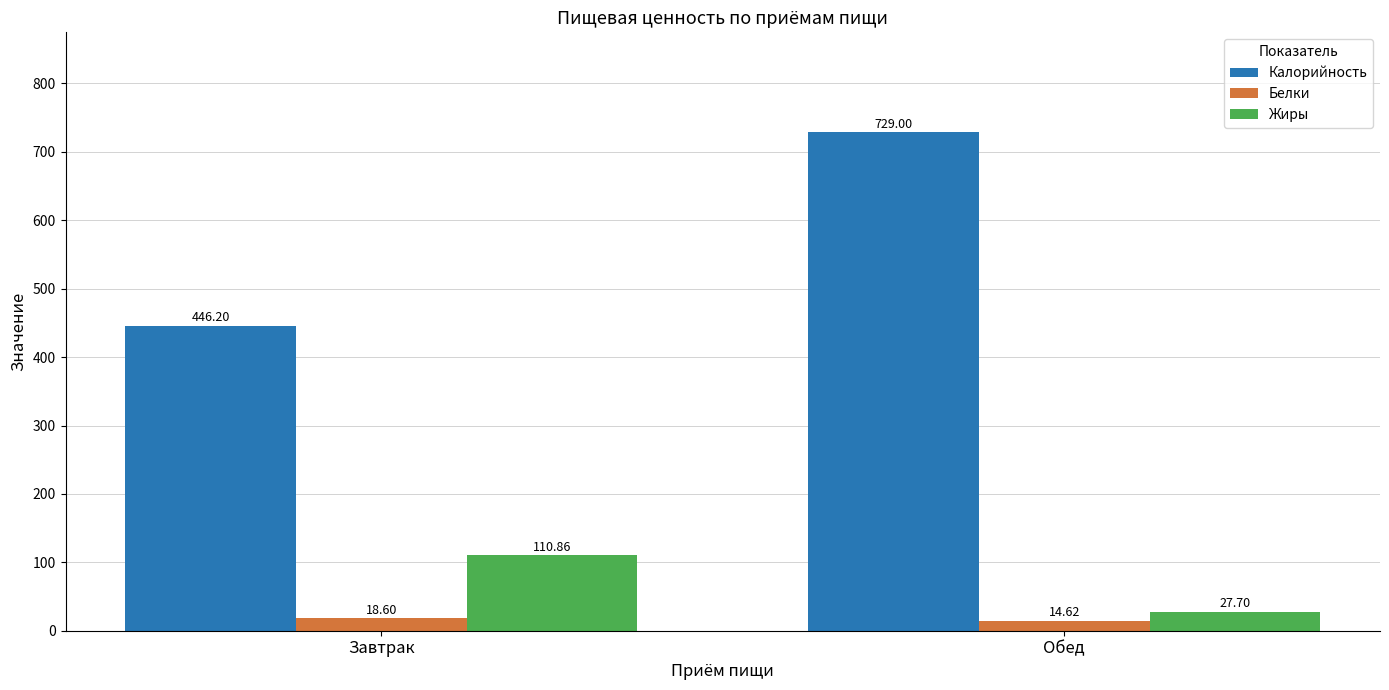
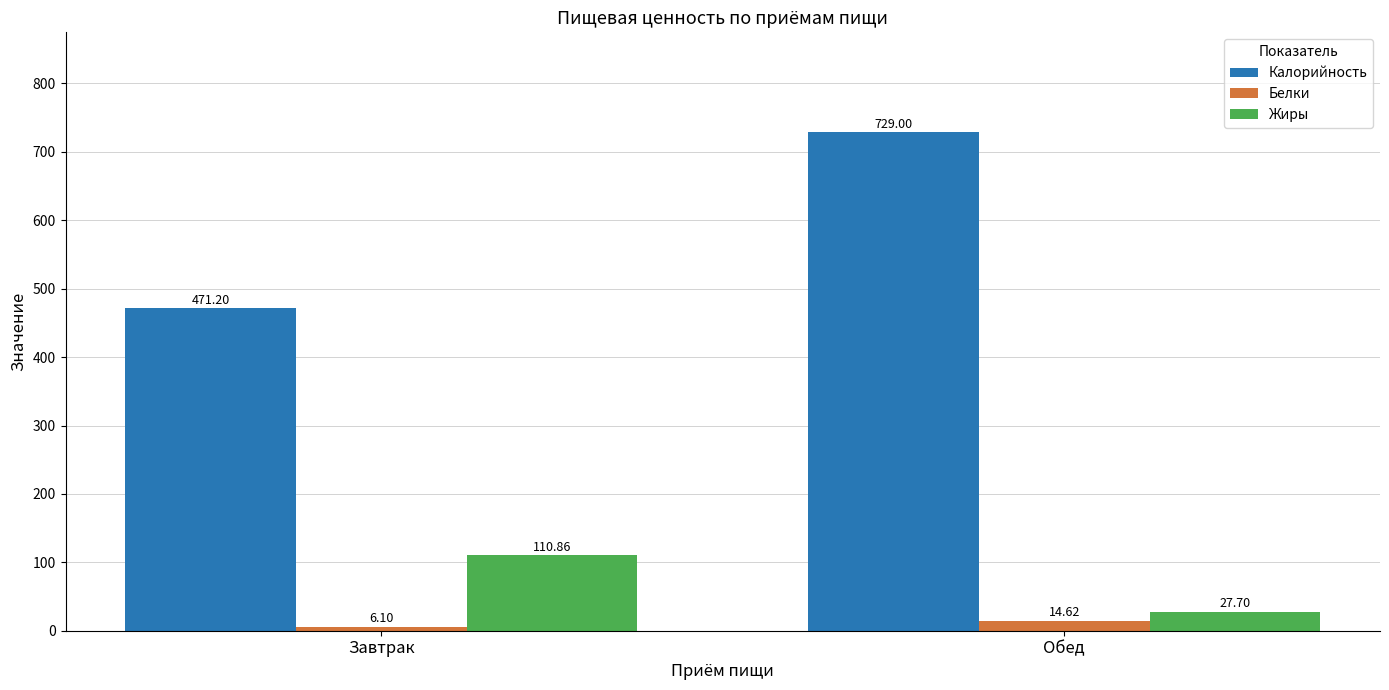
  {
    "Калорийность": {
-     "Завтрак": 446.20,
+     "Завтрак": 471.20,
      "Обед": 729.00
    },
    "Белки": {
-     "Завтрак": 18.60,
+     "Завтрак": 6.10,
      "Обед": 14.62
    },
    "Жиры": {
      "Завтрак": 110.86,
      "Обед": 27.70
    }
  }
